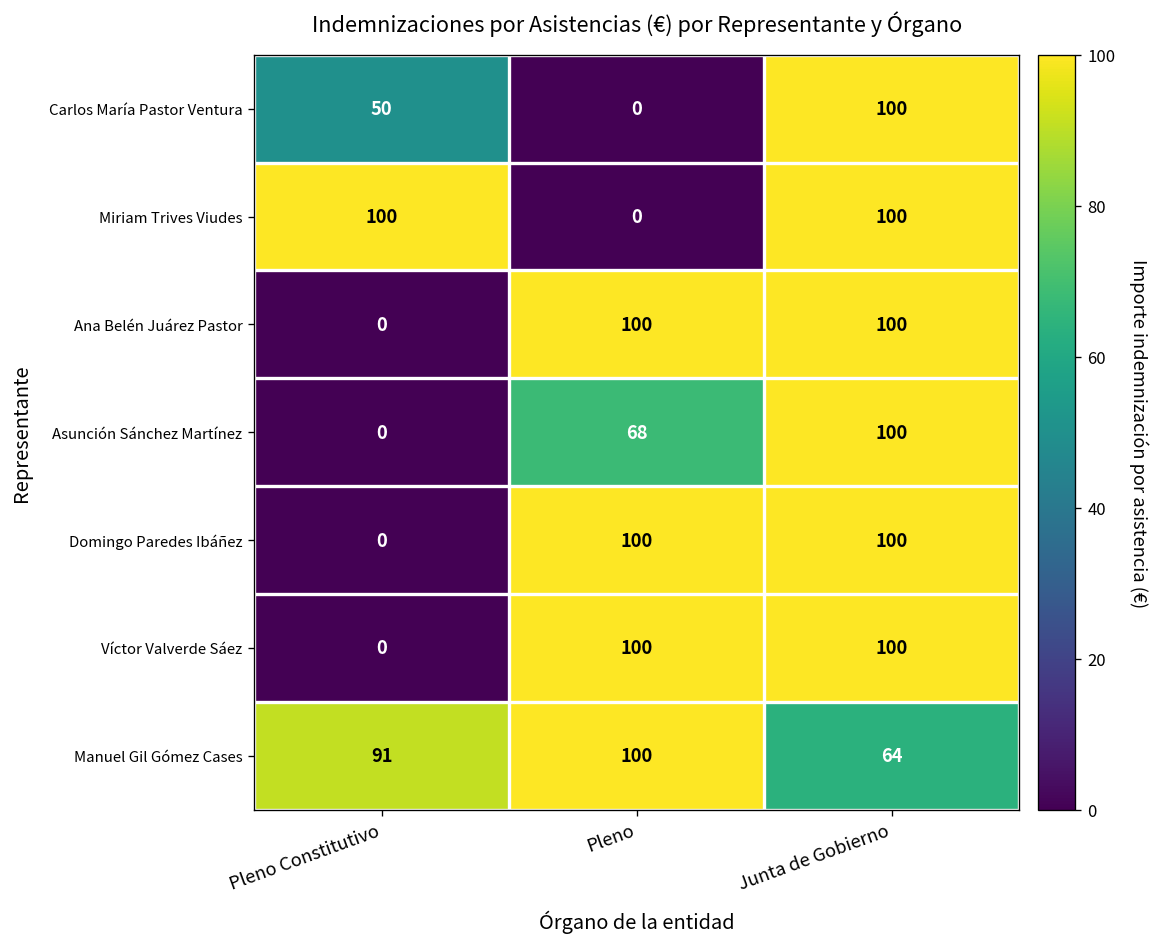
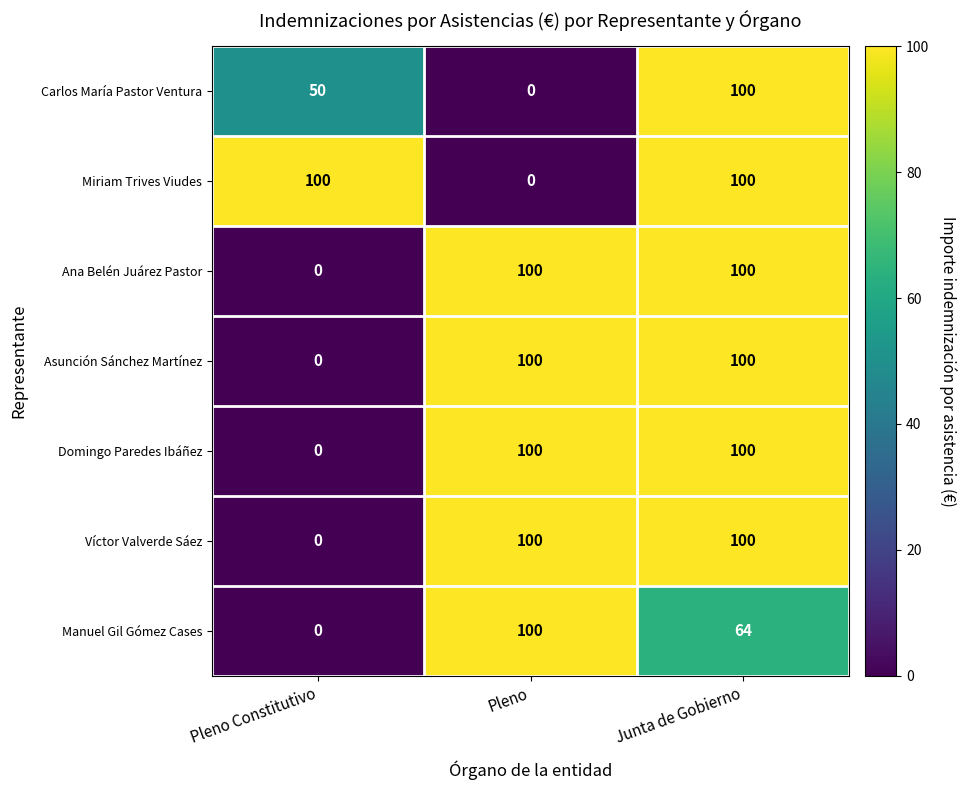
  {
    "Carlos María Pastor Ventura": {
      "Pleno Constitutivo": 50,
      "Pleno": 0,
      "Junta de Gobierno": 100
    },
    "Miriam Trives Viudes": {
      "Pleno Constitutivo": 100,
      "Pleno": 0,
      "Junta de Gobierno": 100
    },
    "Ana Belén Juárez Pastor": {
      "Pleno Constitutivo": 0,
      "Pleno": 100,
      "Junta de Gobierno": 100
    },
    "Asunción Sánchez Martínez": {
      "Pleno Constitutivo": 0,
-     "Pleno": 68,
+     "Pleno": 100,
      "Junta de Gobierno": 100
    },
    "Domingo Paredes Ibáñez": {
      "Pleno Constitutivo": 0,
      "Pleno": 100,
      "Junta de Gobierno": 100
    },
    "Víctor Valverde Sáez": {
      "Pleno Constitutivo": 0,
      "Pleno": 100,
      "Junta de Gobierno": 100
    },
    "Manuel Gil Gómez Cases": {
-     "Pleno Constitutivo": 91,
+     "Pleno Constitutivo": 0,
      "Pleno": 100,
      "Junta de Gobierno": 64
    }
  }
